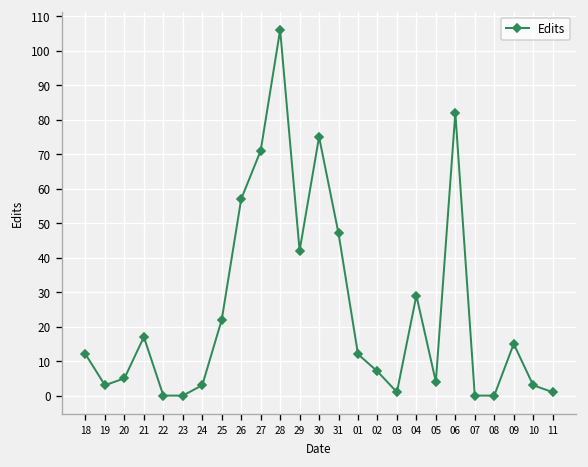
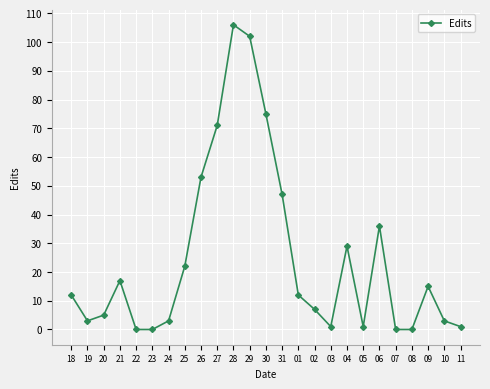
  {
    "18": 12,
    "19": 3,
    "20": 5,
    "21": 17,
    "22": 0,
    "23": 0,
    "24": 3,
    "25": 22,
-   "26": 57,
+   "26": 53,
    "27": 71,
    "28": 106,
-   "29": 42,
+   "29": 102,
    "30": 75,
    "31": 47,
    "01": 12,
    "02": 7,
    "03": 1,
    "04": 29,
-   "05": 4,
-   "06": 82,
+   "05": 1,
+   "06": 36,
    "07": 0,
    "08": 0,
    "09": 15,
    "10": 3,
    "11": 1
  }
